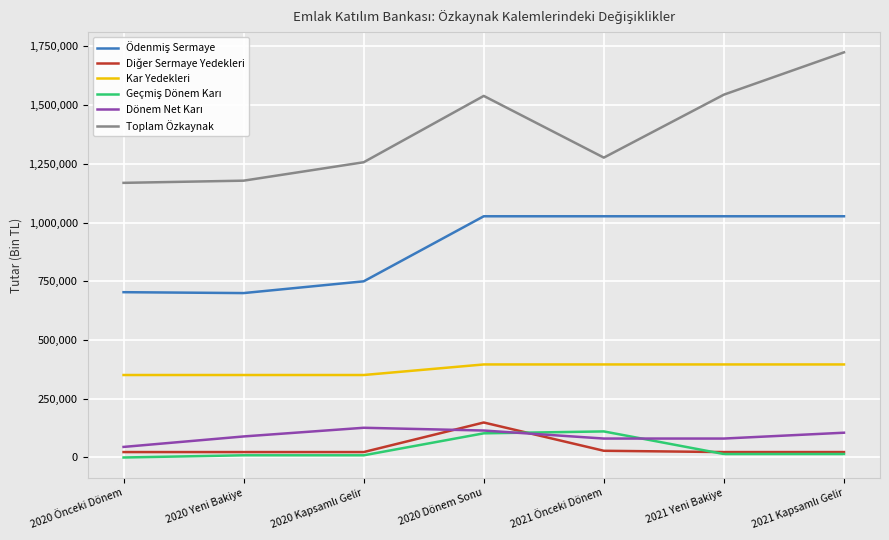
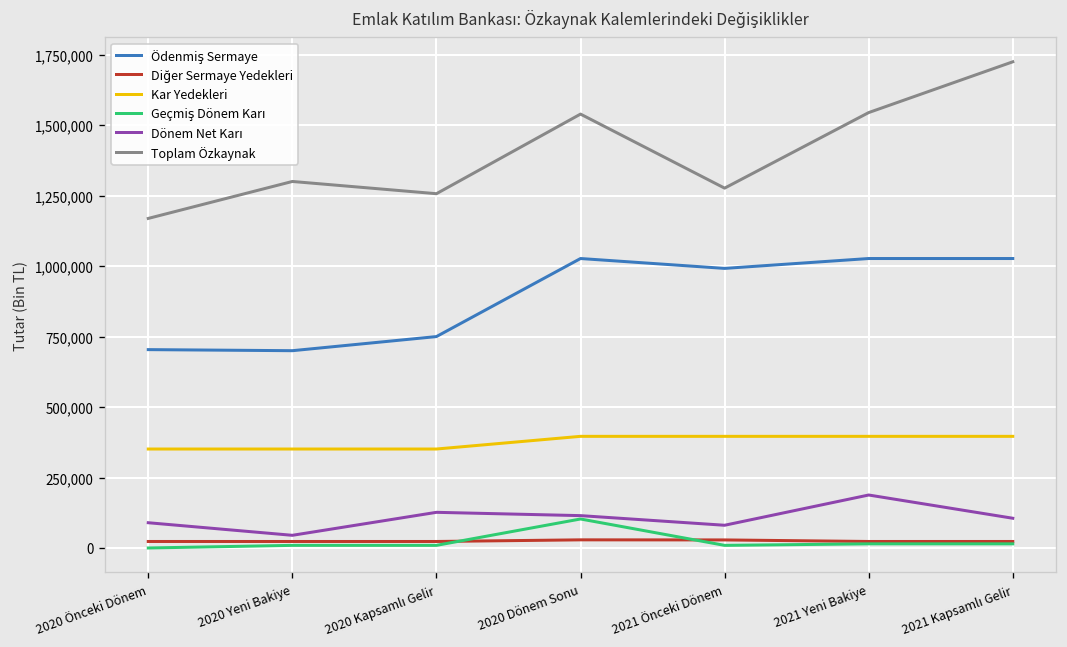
  {
    "Ödenmiş Sermaye": {
      "2020 Önceki Dönem": "700,000",
      "2020 Yeni Bakiye": "700,000",
      "2020 Kapsamlı Gelir": "750,000",
      "2020 Dönem Sonu": "1,030,000",
-     "2021 Önceki Dönem": "1,030,000",
+     "2021 Önceki Dönem": "990,000",
      "2021 Yeni Bakiye": "1,030,000",
      "2021 Kapsamlı Gelir": "1,030,000"
    },
    "Diğer Sermaye Yedekleri": {
      "2020 Önceki Dönem": "20,000",
      "2020 Yeni Bakiye": "20,000",
      "2020 Kapsamlı Gelir": "20,000",
-     "2020 Dönem Sonu": "150,000",
+     "2020 Dönem Sonu": "30,000",
      "2021 Önceki Dönem": "30,000"
    },
    "Kar Yedekleri": {
      "2020 Önceki Dönem": "350,000",
      "2020 Yeni Bakiye": "350,000",
      "2020 Kapsamlı Gelir": "350,000",
      "2020 Dönem Sonu": "400,000",
      "2021 Önceki Dönem": "400,000",
      "2021 Yeni Bakiye": "400,000",
      "2021 Kapsamlı Gelir": "400,000"
    },
    "Geçmiş Dönem Karı": {
      "2020 Önceki Dönem": "0",
      "2020 Yeni Bakiye": "10,000",
      "2020 Kapsamlı Gelir": "10,000",
      "2020 Dönem Sonu": "100,000",
-     "2021 Önceki Dönem": "110,000"
+     "2021 Önceki Dönem": "10,000"
    },
    "Dönem Net Karı": {
-     "2020 Önceki Dönem": "40,000",
-     "2020 Yeni Bakiye": "90,000",
+     "2020 Önceki Dönem": "90,000",
+     "2020 Yeni Bakiye": "40,000",
      "2020 Kapsamlı Gelir": "130,000",
      "2020 Dönem Sonu": "110,000",
      "2021 Önceki Dönem": "80,000",
-     "2021 Yeni Bakiye": "80,000",
+     "2021 Yeni Bakiye": "190,000",
      "2021 Kapsamlı Gelir": "110,000"
    },
    "Toplam Özkaynak": {
      "2020 Önceki Dönem": "1,170,000",
-     "2020 Yeni Bakiye": "1,180,000",
+     "2020 Yeni Bakiye": "1,300,000",
      "2020 Kapsamlı Gelir": "1,260,000",
      "2020 Dönem Sonu": "1,540,000",
      "2021 Önceki Dönem": "1,280,000",
      "2021 Yeni Bakiye": "1,540,000",
      "2021 Kapsamlı Gelir": "1,720,000"
    }
  }
